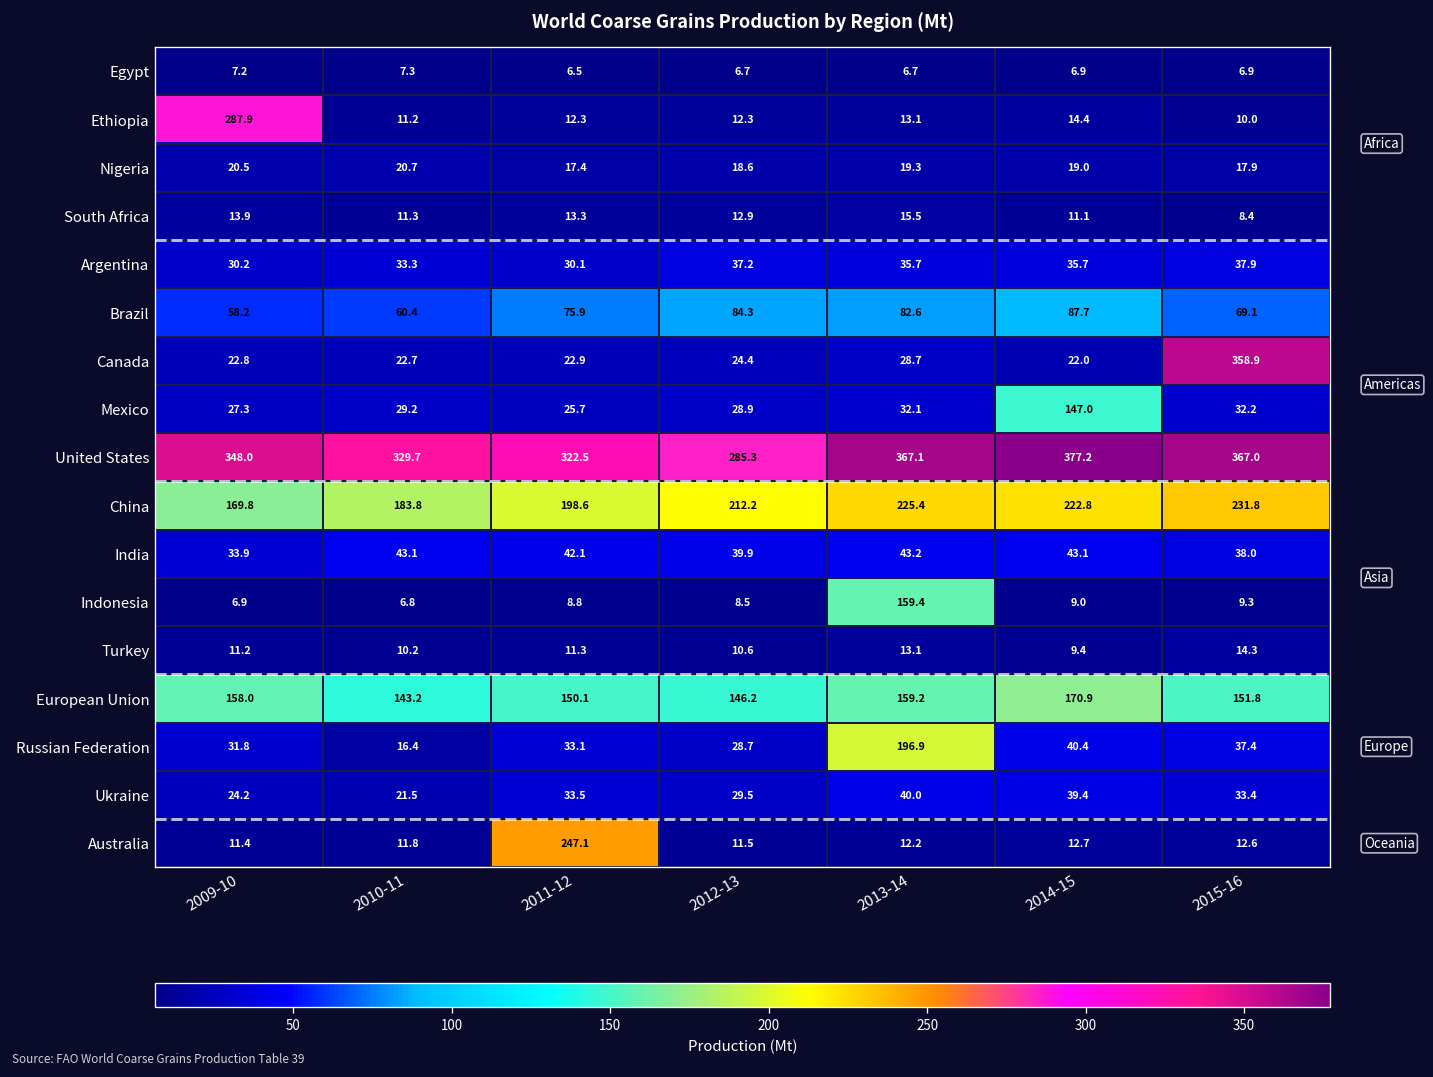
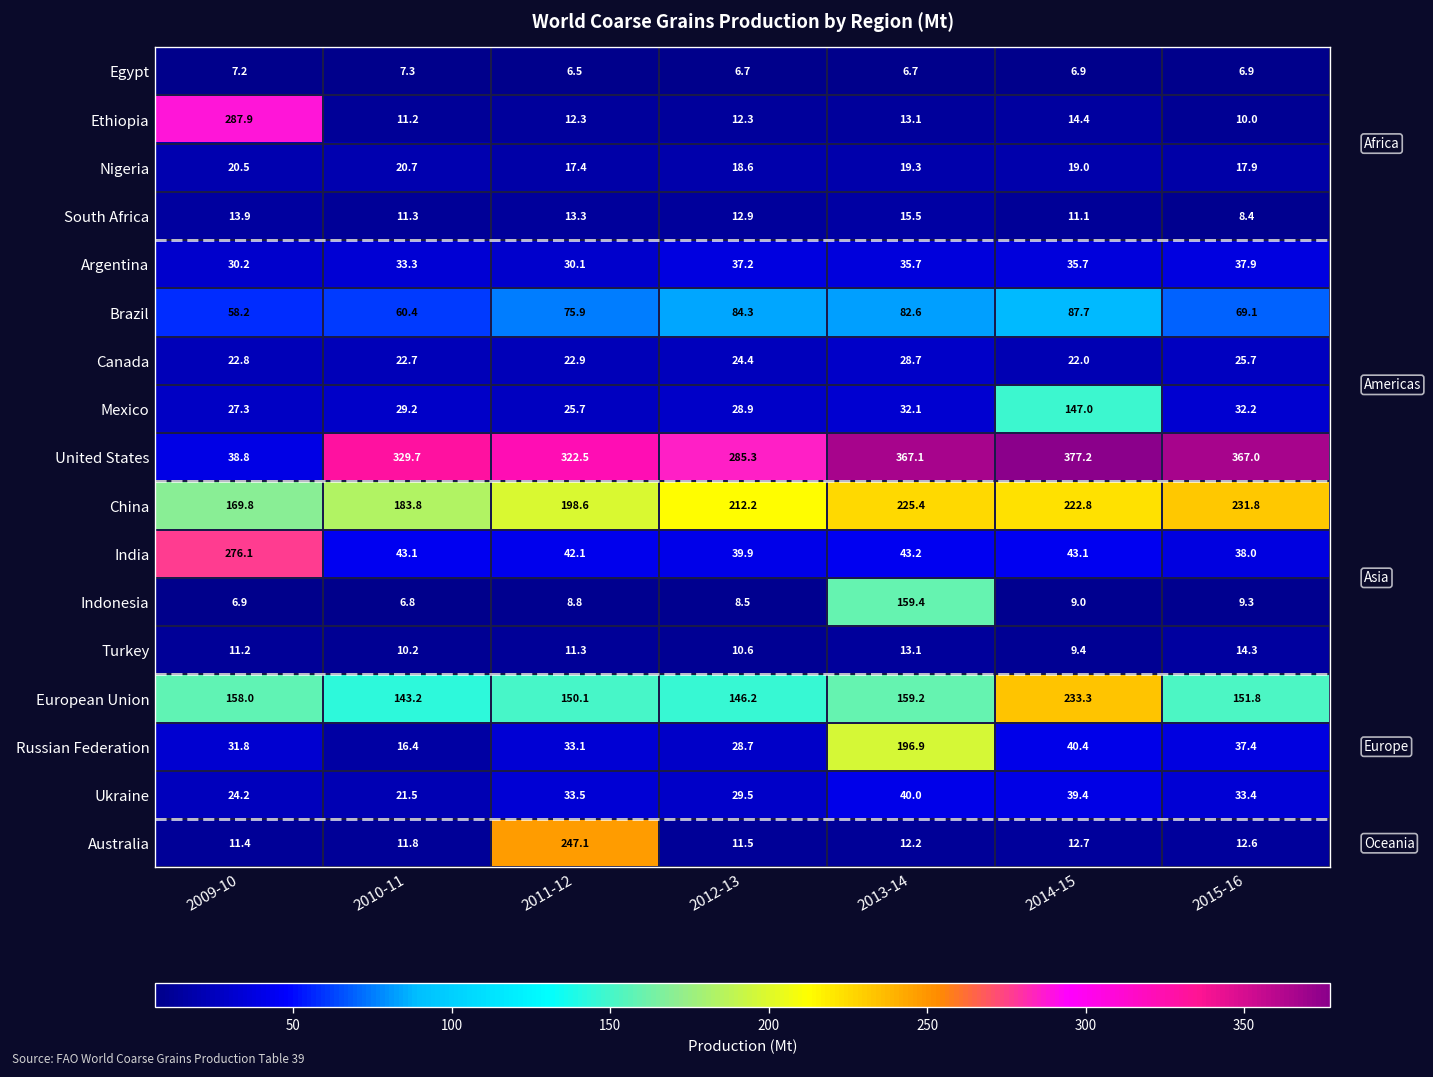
  {
    "Egypt": {
      "2009-10": 7.2,
      "2010-11": 7.3,
      "2011-12": 6.5,
      "2012-13": 6.7,
      "2013-14": 6.7,
      "2014-15": 6.9,
      "2015-16": 6.9
    },
    "Ethiopia": {
      "2009-10": 287.9,
      "2010-11": 11.2,
      "2011-12": 12.3,
      "2012-13": 12.3,
      "2013-14": 13.1,
      "2014-15": 14.4,
      "2015-16": 10.0
    },
    "Nigeria": {
      "2009-10": 20.5,
      "2010-11": 20.7,
      "2011-12": 17.4,
      "2012-13": 18.6,
      "2013-14": 19.3,
      "2014-15": 19.0,
      "2015-16": 17.9
    },
    "South Africa": {
      "2009-10": 13.9,
      "2010-11": 11.3,
      "2011-12": 13.3,
      "2012-13": 12.9,
      "2013-14": 15.5,
      "2014-15": 11.1,
      "2015-16": 8.4
    },
    "Argentina": {
      "2009-10": 30.2,
      "2010-11": 33.3,
      "2011-12": 30.1,
      "2012-13": 37.2,
      "2013-14": 35.7,
      "2014-15": 35.7,
      "2015-16": 37.9
    },
    "Brazil": {
      "2009-10": 58.2,
      "2010-11": 60.4,
      "2011-12": 75.9,
      "2012-13": 84.3,
      "2013-14": 82.6,
      "2014-15": 87.7,
      "2015-16": 69.1
    },
    "Canada": {
      "2009-10": 22.8,
      "2010-11": 22.7,
      "2011-12": 22.9,
      "2012-13": 24.4,
      "2013-14": 28.7,
      "2014-15": 22.0,
-     "2015-16": 358.9
+     "2015-16": 25.7
    },
    "Mexico": {
      "2009-10": 27.3,
      "2010-11": 29.2,
      "2011-12": 25.7,
      "2012-13": 28.9,
      "2013-14": 32.1,
      "2014-15": 147.0,
      "2015-16": 32.2
    },
    "United States": {
-     "2009-10": 348.0,
+     "2009-10": 38.8,
      "2010-11": 329.7,
      "2011-12": 322.5,
      "2012-13": 285.3,
      "2013-14": 367.1,
      "2014-15": 377.2,
      "2015-16": 367.0
    },
    "China": {
      "2009-10": 169.8,
      "2010-11": 183.8,
      "2011-12": 198.6,
      "2012-13": 212.2,
      "2013-14": 225.4,
      "2014-15": 222.8,
      "2015-16": 231.8
    },
    "India": {
-     "2009-10": 33.9,
+     "2009-10": 276.1,
      "2010-11": 43.1,
      "2011-12": 42.1,
      "2012-13": 39.9,
      "2013-14": 43.2,
      "2014-15": 43.1,
      "2015-16": 38.0
    },
    "Indonesia": {
      "2009-10": 6.9,
      "2010-11": 6.8,
      "2011-12": 8.8,
      "2012-13": 8.5,
      "2013-14": 159.4,
      "2014-15": 9.0,
      "2015-16": 9.3
    },
    "Turkey": {
      "2009-10": 11.2,
      "2010-11": 10.2,
      "2011-12": 11.3,
      "2012-13": 10.6,
      "2013-14": 13.1,
      "2014-15": 9.4,
      "2015-16": 14.3
    },
    "European Union": {
      "2009-10": 158.0,
      "2010-11": 143.2,
      "2011-12": 150.1,
      "2012-13": 146.2,
      "2013-14": 159.2,
-     "2014-15": 170.9,
+     "2014-15": 233.3,
      "2015-16": 151.8
    },
    "Russian Federation": {
      "2009-10": 31.8,
      "2010-11": 16.4,
      "2011-12": 33.1,
      "2012-13": 28.7,
      "2013-14": 196.9,
      "2014-15": 40.4,
      "2015-16": 37.4
    },
    "Ukraine": {
      "2009-10": 24.2,
      "2010-11": 21.5,
      "2011-12": 33.5,
      "2012-13": 29.5,
      "2013-14": 40.0,
      "2014-15": 39.4,
      "2015-16": 33.4
    },
    "Australia": {
      "2009-10": 11.4,
      "2010-11": 11.8,
      "2011-12": 247.1,
      "2012-13": 11.5,
      "2013-14": 12.2,
      "2014-15": 12.7,
      "2015-16": 12.6
    }
  }
